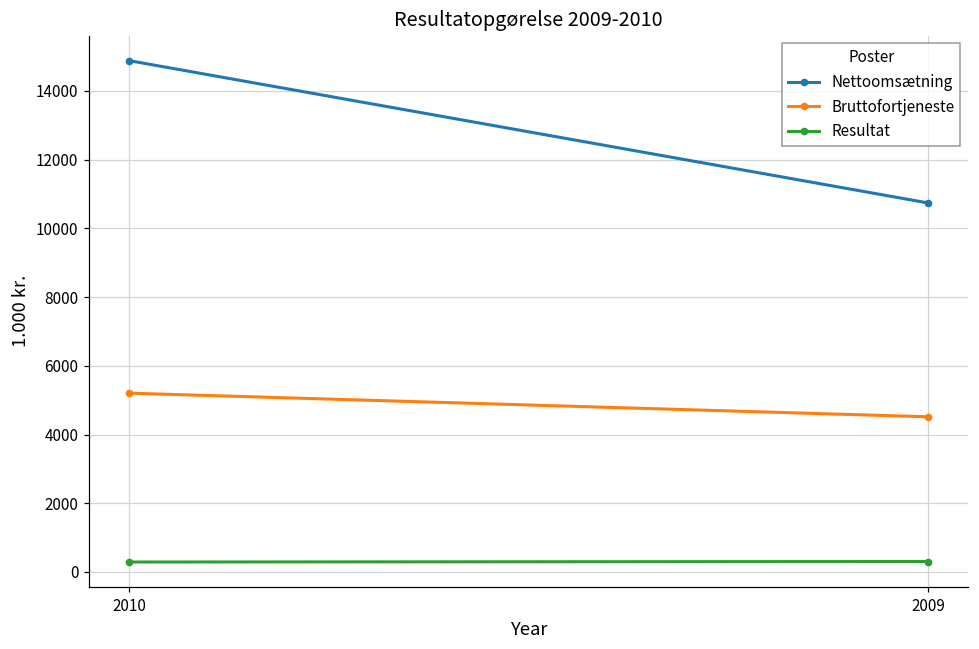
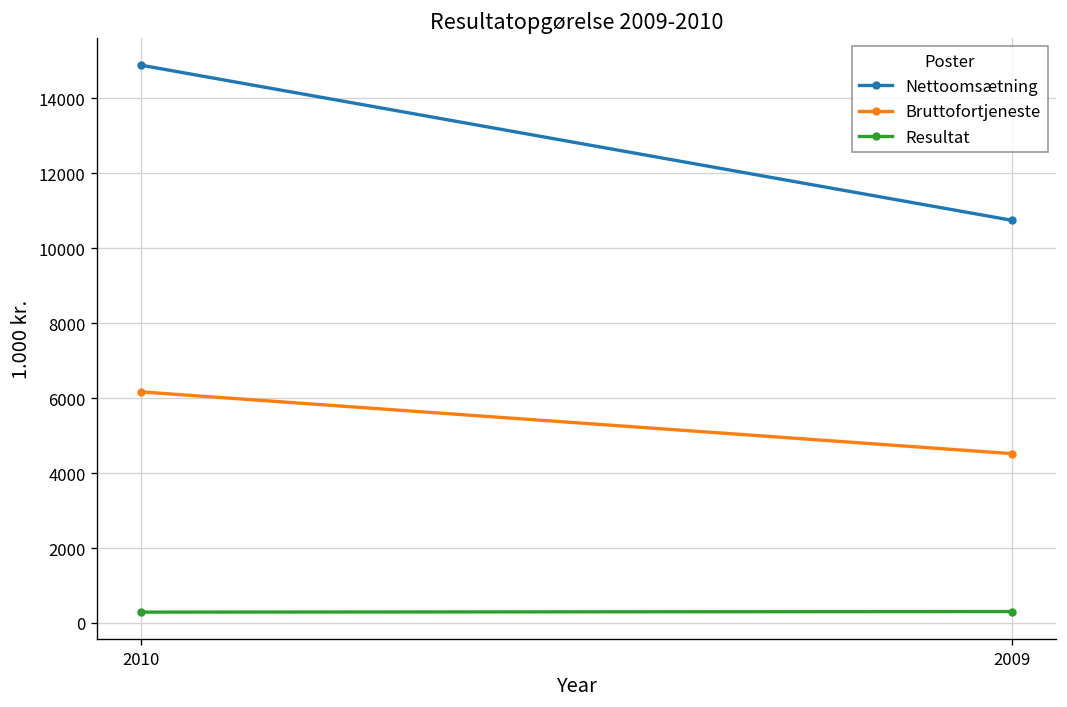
  {
    "Nettoomsætning": {
      "2010": 14900,
      "2009": 10700
    },
    "Bruttofortjeneste": {
-     "2010": 5200,
+     "2010": 6200,
      "2009": 4500
    },
    "Resultat": {
      "2010": 300,
      "2009": 300
    }
  }
